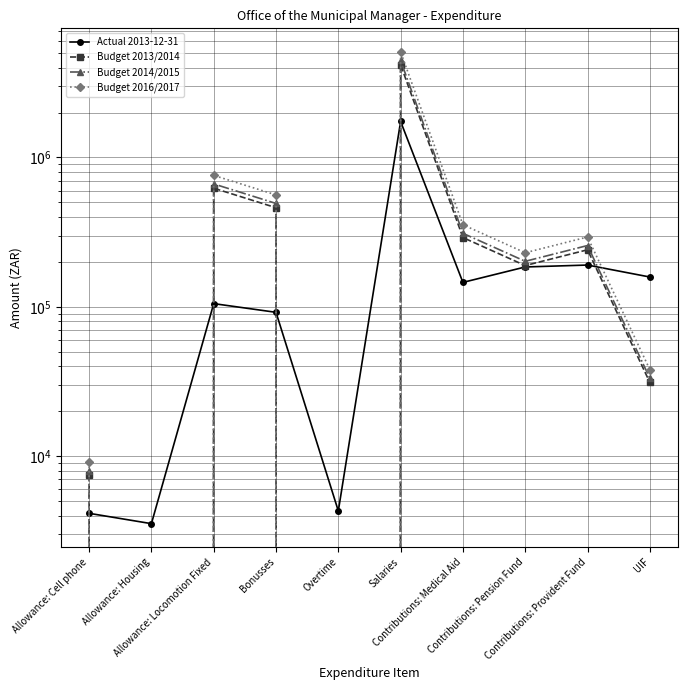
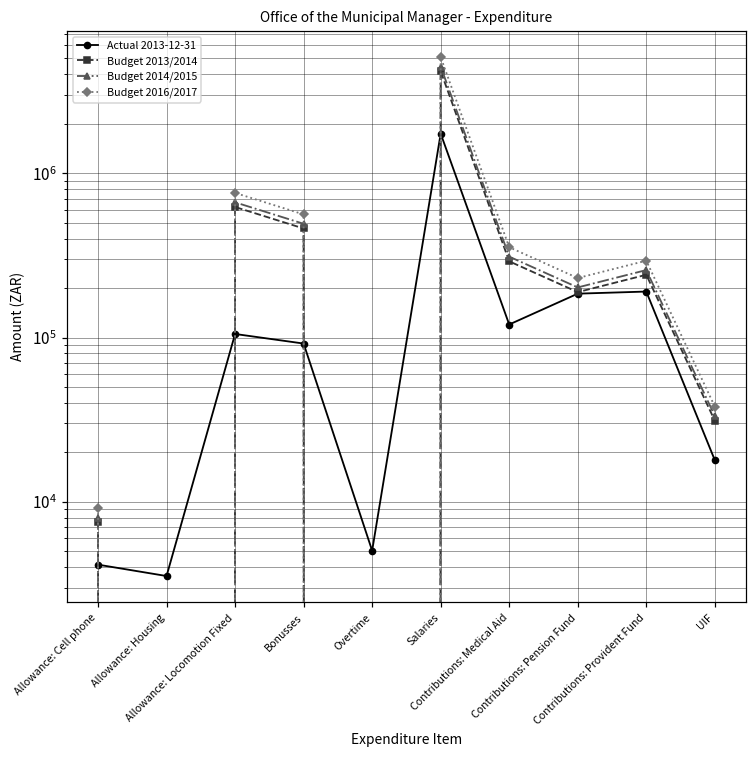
  {
    "Actual 2013-12-31": {
      "Allowance: Cell phone": 4100,
      "Allowance: Housing": 3500,
      "Allowance: Locomotion Fixed": 110000,
      "Bonusses": 90000,
-     "Overtime": 4300,
+     "Overtime": 5000,
      "Salaries": 1700000,
-     "Contributions: Medical Aid": 150000,
+     "Contributions: Medical Aid": 120000,
      "Contributions: Provident Fund": 190000,
-     "UIF": 160000
+     "UIF": 18000
    }
  }
